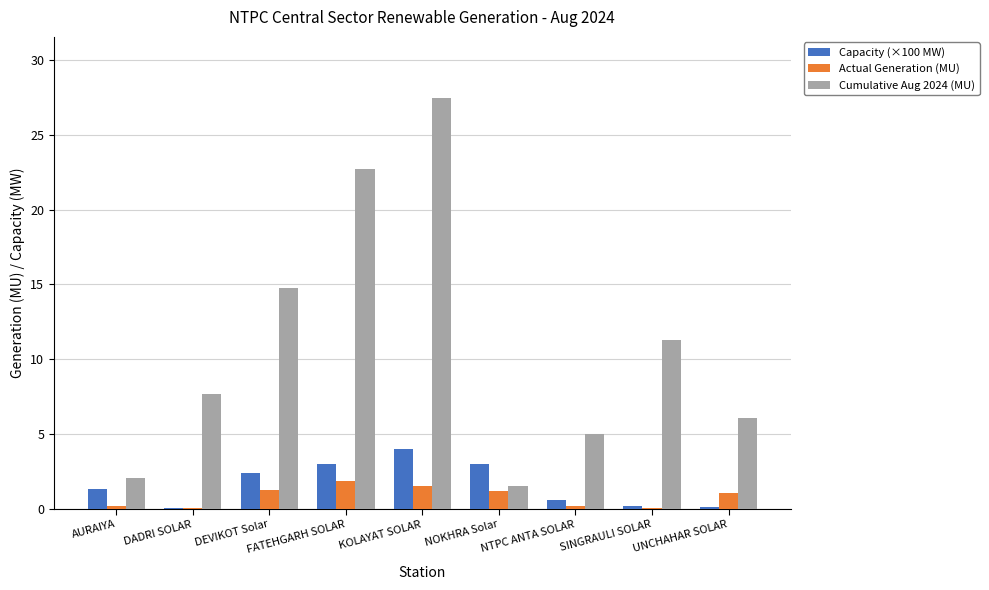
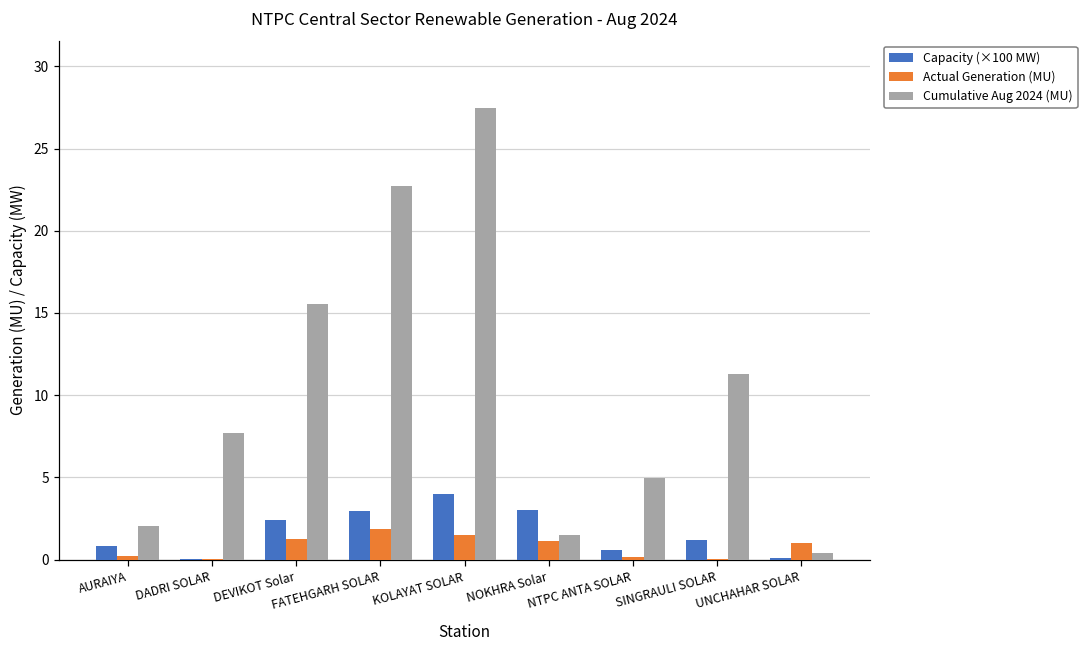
  {
    "Capacity (×100 MW)": {
-     "AURAIYA": 1.3,
+     "AURAIYA": 0.8,
      "DEVIKOT Solar": 2.4,
      "FATEHGARH SOLAR": 3.0,
      "KOLAYAT SOLAR": 4.0,
      "NOKHRA Solar": 3.0,
      "NTPC ANTA SOLAR": 0.6,
-     "SINGRAULI SOLAR": 0.2
+     "SINGRAULI SOLAR": 1.2
    },
    "Actual Generation (MU)": {
      "AURAIYA": 0.2,
      "DEVIKOT Solar": 1.3,
      "FATEHGARH SOLAR": 1.8,
      "KOLAYAT SOLAR": 1.5,
      "NOKHRA Solar": 1.2,
      "NTPC ANTA SOLAR": 0.2,
      "UNCHAHAR SOLAR": 1.0
    },
    "Cumulative Aug 2024 (MU)": {
      "AURAIYA": 2.1,
      "DADRI SOLAR": 7.7,
-     "DEVIKOT Solar": 14.7,
+     "DEVIKOT Solar": 15.5,
      "FATEHGARH SOLAR": 22.7,
      "KOLAYAT SOLAR": 27.5,
      "NOKHRA Solar": 1.5,
      "NTPC ANTA SOLAR": 5.0,
      "SINGRAULI SOLAR": 11.3,
-     "UNCHAHAR SOLAR": 6.1
+     "UNCHAHAR SOLAR": 0.4
    }
  }
